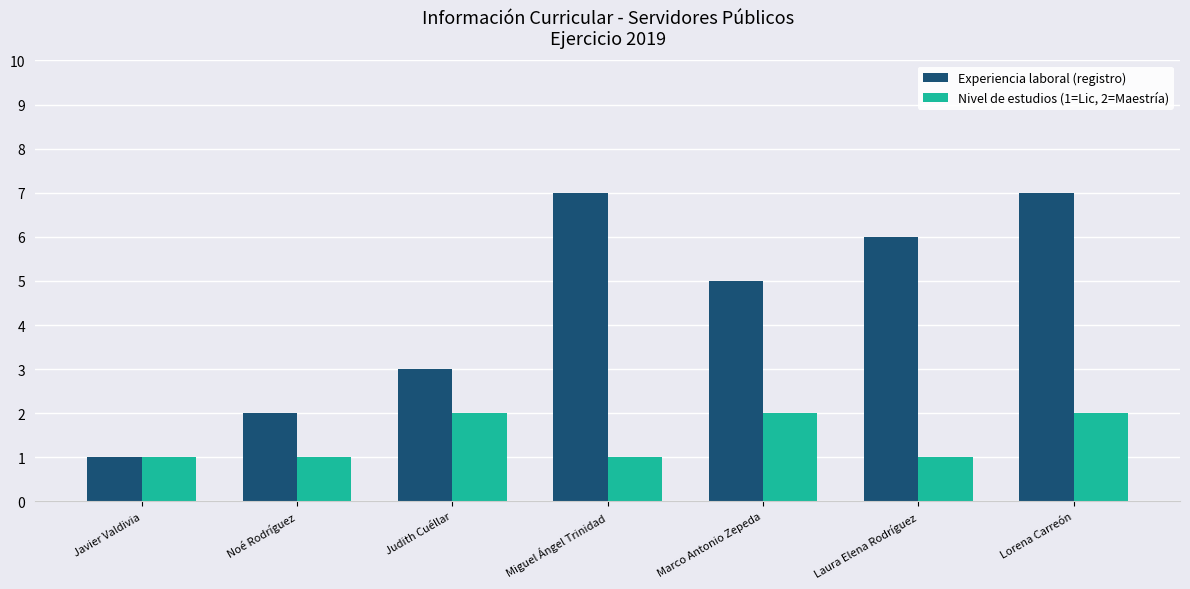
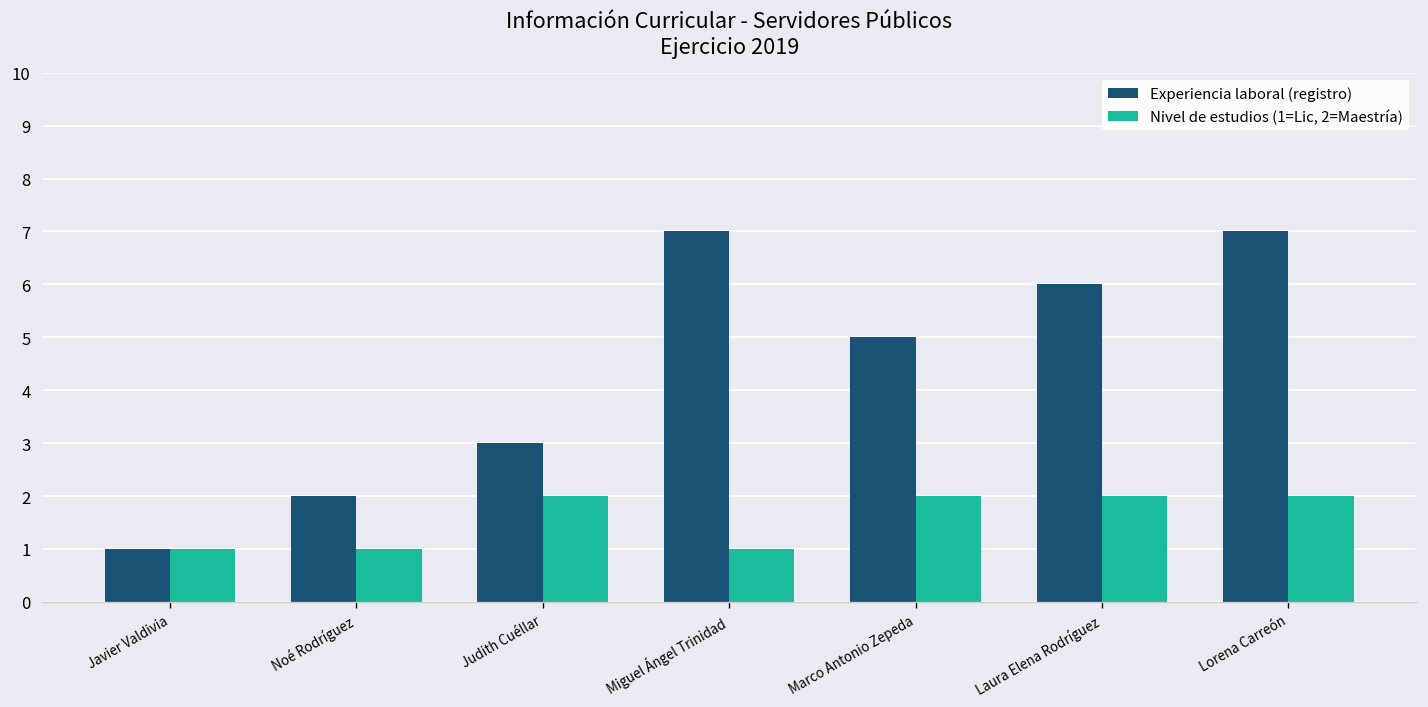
  {
    "Experiencia laboral (registro)": {
      "Javier Valdivia": 1,
      "Noé Rodríguez": 2,
      "Judith Cuéllar": 3,
      "Miguel Ángel Trinidad": 7,
      "Marco Antonio Zepeda": 5,
      "Laura Elena Rodríguez": 6,
      "Lorena Carreón": 7
    },
    "Nivel de estudios (1=Lic, 2=Maestría)": {
      "Javier Valdivia": 1,
      "Noé Rodríguez": 1,
      "Judith Cuéllar": 2,
      "Miguel Ángel Trinidad": 1,
      "Marco Antonio Zepeda": 2,
-     "Laura Elena Rodríguez": 1,
+     "Laura Elena Rodríguez": 2,
      "Lorena Carreón": 2
    }
  }
